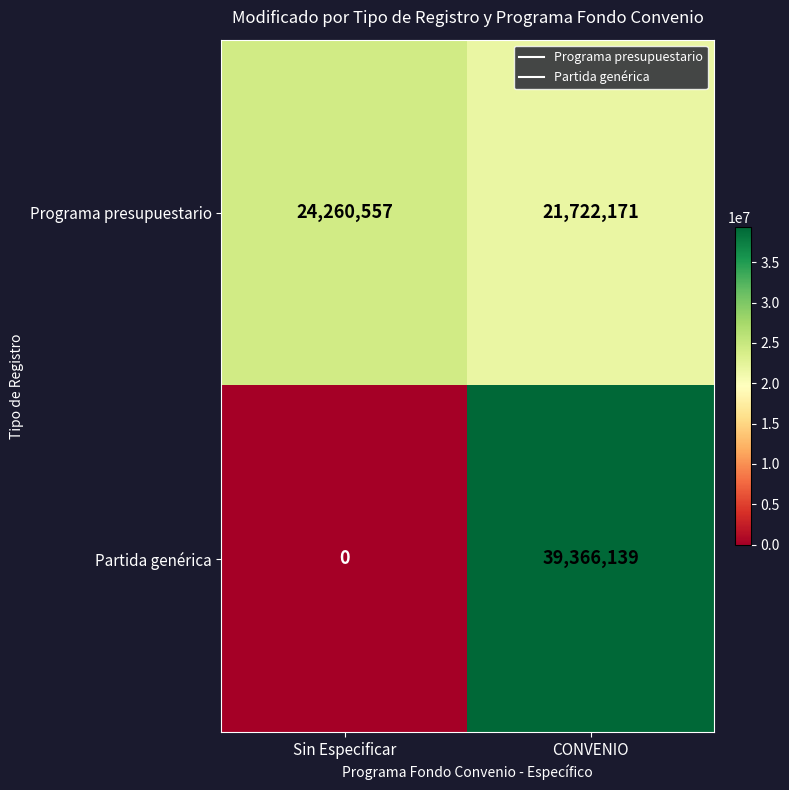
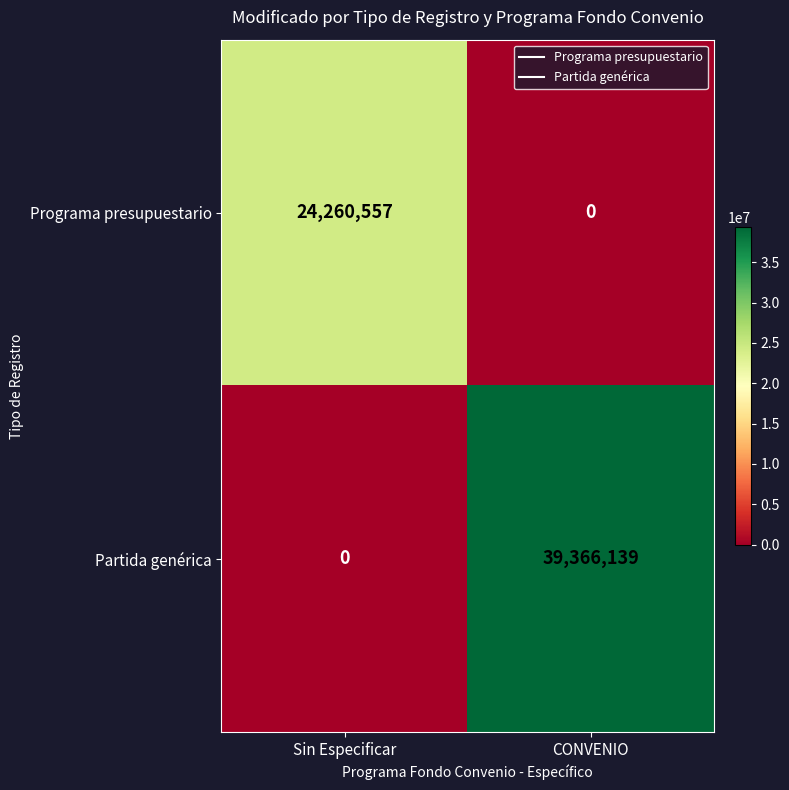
  {
    "Programa presupuestario": {
      "Sin Especificar": "24,260,557",
-     "CONVENIO": "21,722,171"
+     "CONVENIO": "0"
    },
    "Partida genérica": {
      "Sin Especificar": "0",
      "CONVENIO": "39,366,139"
    }
  }
